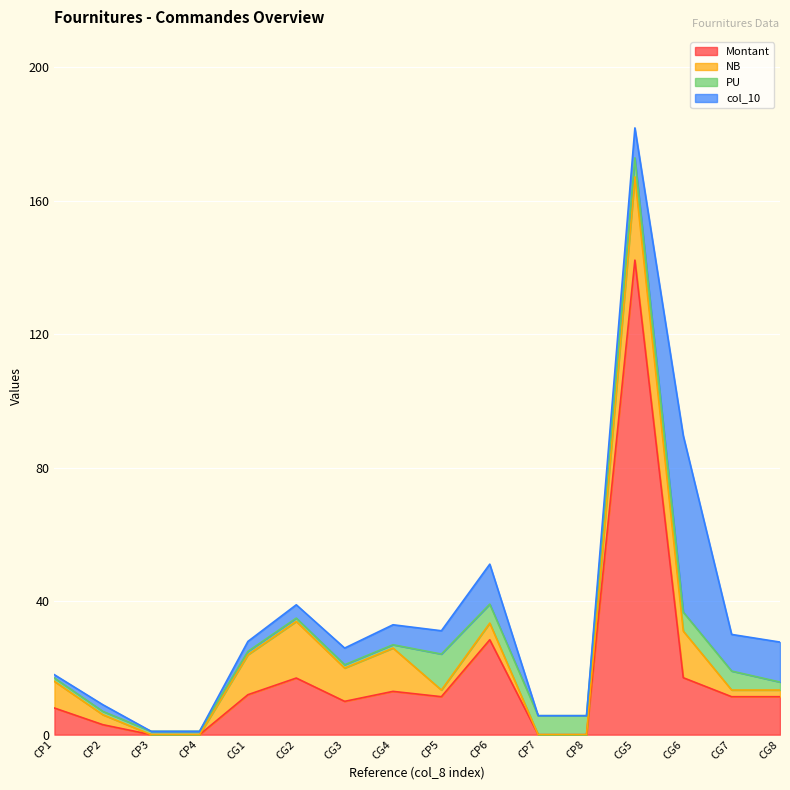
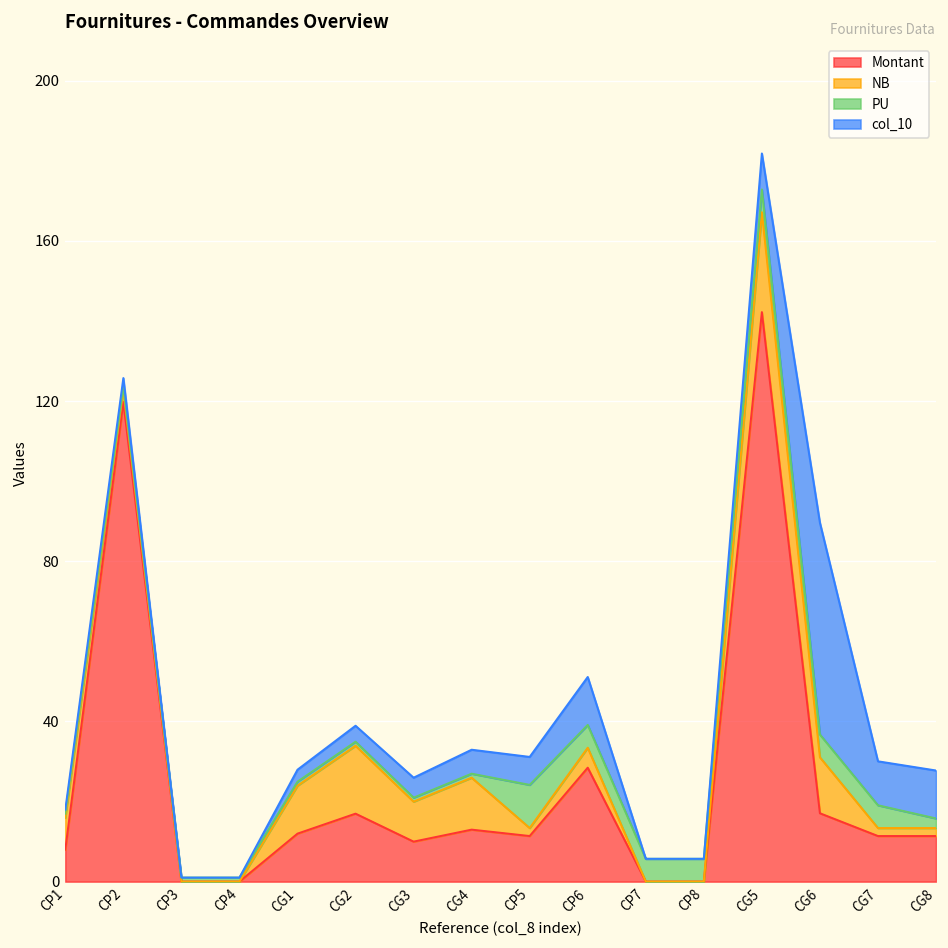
  {
    "Montant": {
      "CP1": 8,
-     "CP2": 3,
+     "CP2": 120,
      "CG1": 12,
      "CG2": 17,
      "CG3": 10,
      "CG4": 13,
      "CP5": 11,
      "CP6": 29,
      "CG5": 143,
      "CG6": 17,
      "CG7": 11,
      "CG8": 11
    },
    "NB": {
      "CP1": 8,
      "CP2": 3,
      "CG1": 12,
      "CG2": 17,
      "CG3": 10,
      "CG4": 13,
      "CP5": 2,
      "CP6": 5,
      "CG5": 25,
      "CG6": 14,
      "CG7": 2,
      "CG8": 2
    },
    "PU": {
      "CP1": 1,
      "CP2": 1,
      "CG1": 1,
      "CG2": 1,
      "CG3": 1,
      "CG4": 1,
      "CP5": 11,
      "CP6": 6,
      "CG5": 6,
      "CG6": 6,
      "CG7": 6,
      "CG8": 2
    },
    "col_10": {
      "CP1": 1,
      "CP2": 2,
      "CG1": 3,
      "CG2": 4,
      "CG3": 5,
      "CG4": 6,
      "CP5": 7,
      "CP6": 12,
      "CG5": 9,
      "CG6": 53,
      "CG7": 11,
      "CG8": 12
    }
  }
